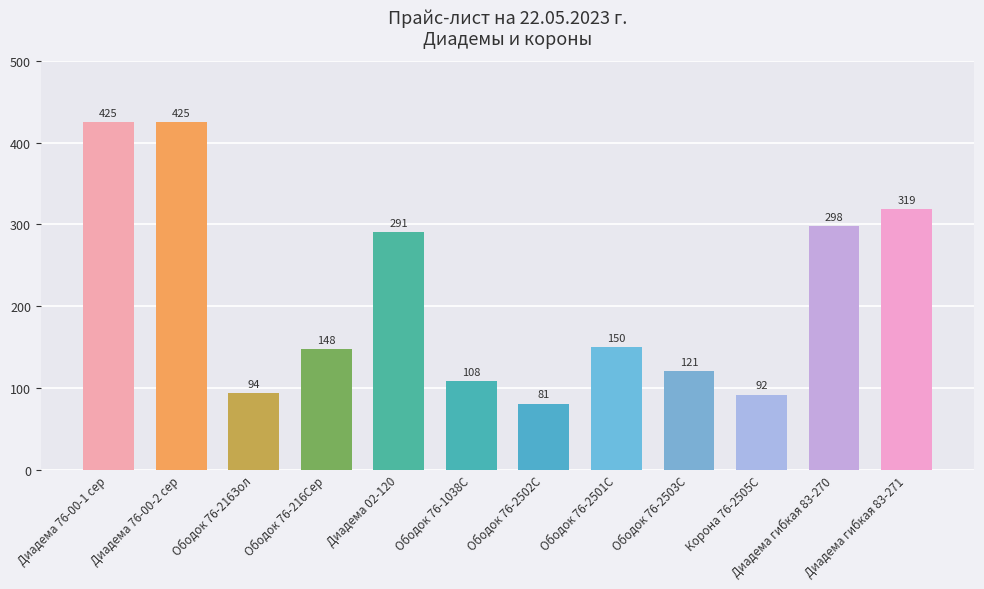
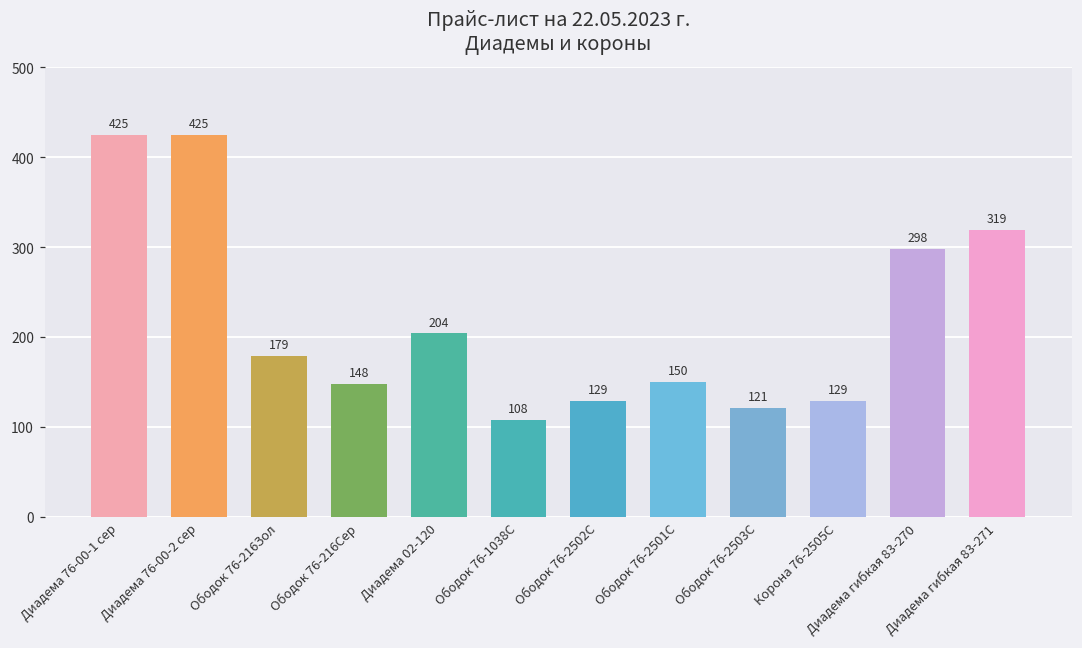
  {
    "Диадема 76-00-1 сер": 425,
    "Диадема 76-00-2 сер": 425,
-   "Ободок 76-216Зол": 94,
+   "Ободок 76-216Зол": 179,
    "Ободок 76-216Сер": 148,
-   "Диадема 02-120": 291,
+   "Диадема 02-120": 204,
    "Ободок 76-1038С": 108,
-   "Ободок 76-2502С": 81,
+   "Ободок 76-2502С": 129,
    "Ободок 76-2501С": 150,
    "Ободок 76-2503С": 121,
-   "Корона 76-2505С": 92,
+   "Корона 76-2505С": 129,
    "Диадема гибкая 83-270": 298,
    "Диадема гибкая 83-271": 319
  }
